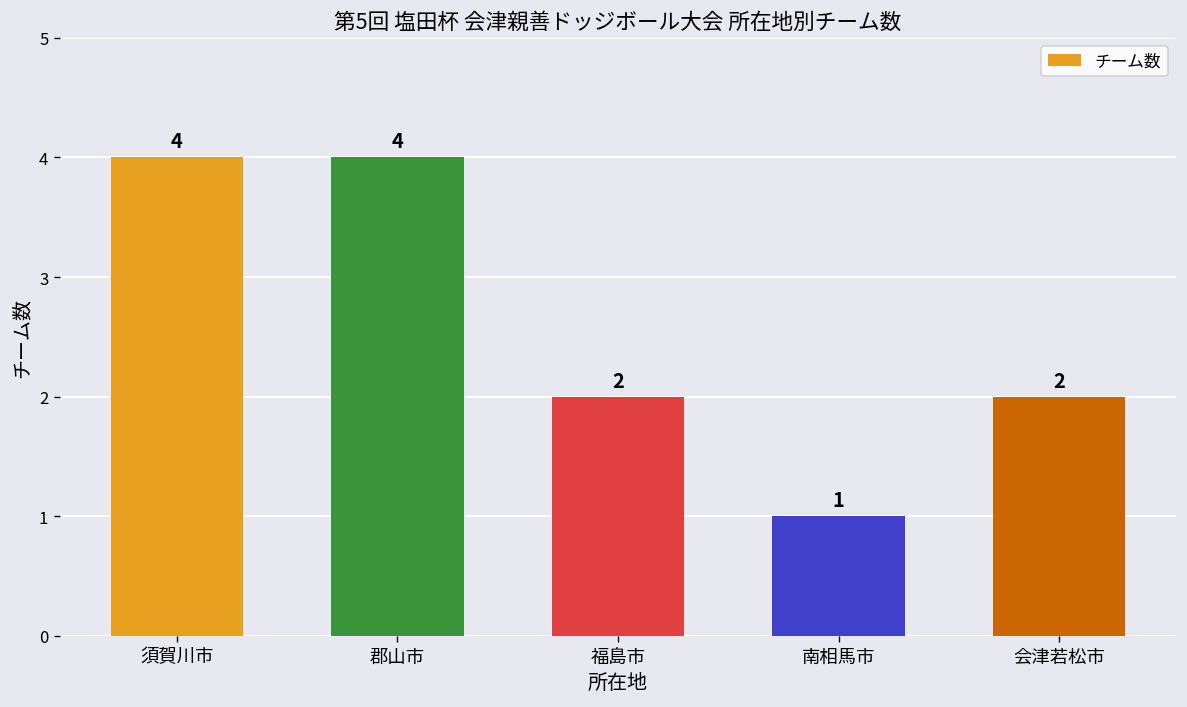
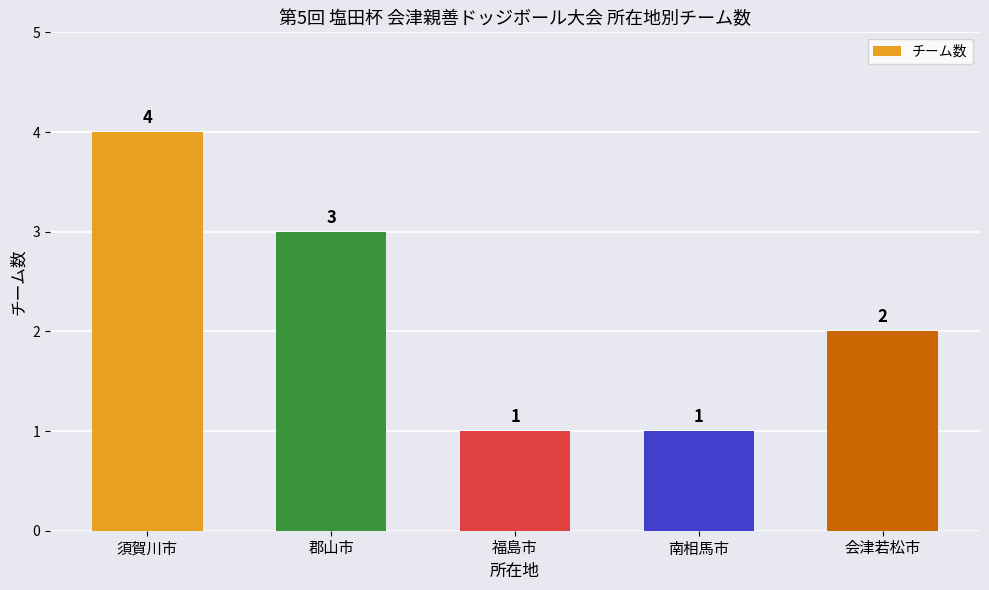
  {
    "須賀川市": 4,
-   "郡山市": 4,
-   "福島市": 2,
+   "郡山市": 3,
+   "福島市": 1,
    "南相馬市": 1,
    "会津若松市": 2
  }
